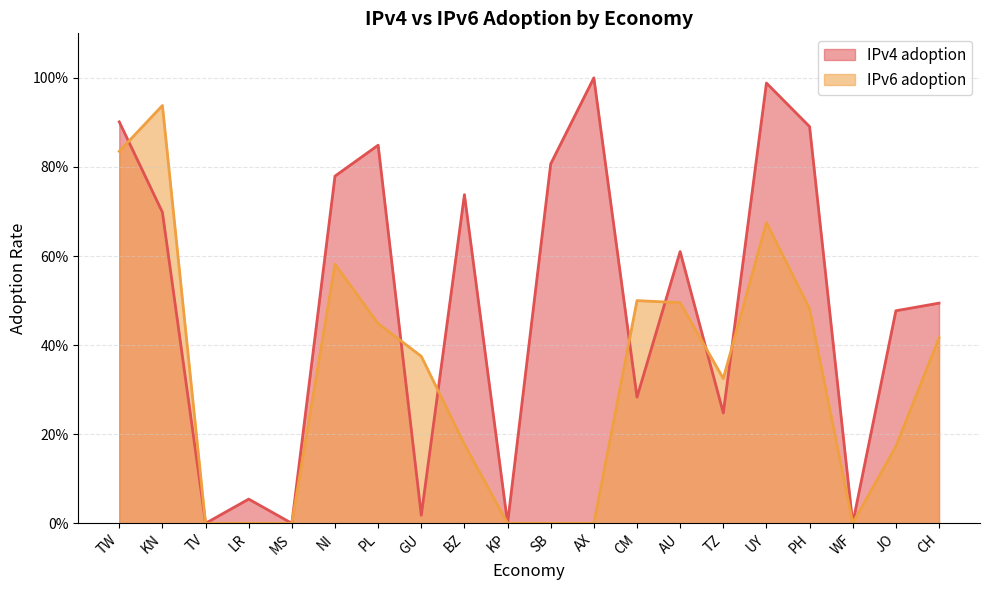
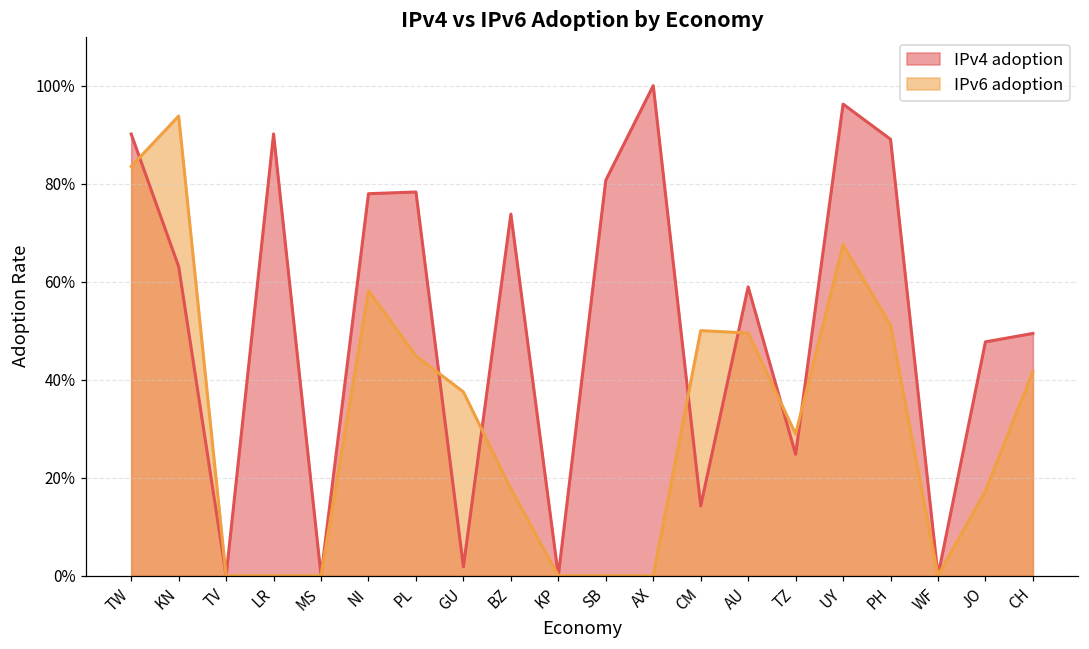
  {
    "IPv4 adoption": {
      "TW": "90%",
-     "KN": "70%",
-     "LR": "5%",
+     "KN": "63%",
+     "LR": "90%",
      "NI": "78%",
-     "PL": "85%",
+     "PL": "78%",
      "GU": "2%",
      "BZ": "74%",
      "SB": "81%",
      "AX": "100%",
-     "CM": "28%",
-     "AU": "61%",
+     "CM": "14%",
+     "AU": "59%",
      "TZ": "25%",
-     "UY": "99%",
+     "UY": "96%",
      "PH": "89%",
      "JO": "48%",
      "CH": "49%"
    },
    "IPv6 adoption": {
      "TW": "84%",
      "KN": "94%",
      "LR": "0%",
      "NI": "58%",
      "PL": "45%",
      "GU": "38%",
      "BZ": "18%",
      "SB": "0%",
      "AX": "0%",
      "CM": "50%",
      "AU": "50%",
-     "TZ": "33%",
+     "TZ": "29%",
      "UY": "68%",
-     "PH": "48%",
+     "PH": "51%",
      "JO": "17%",
      "CH": "42%"
    }
  }
